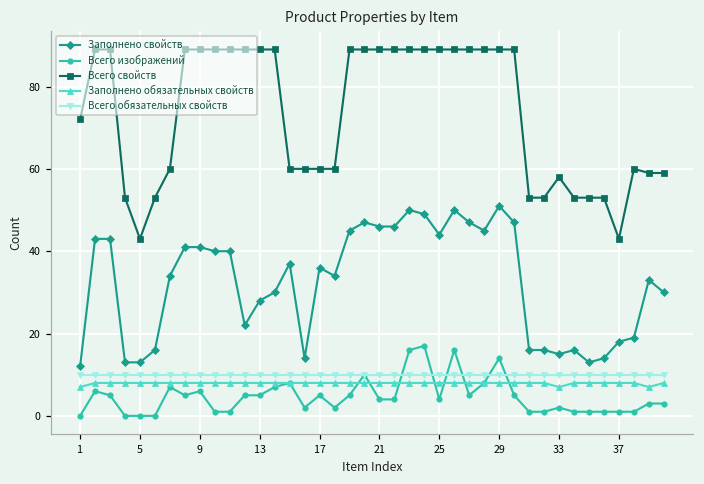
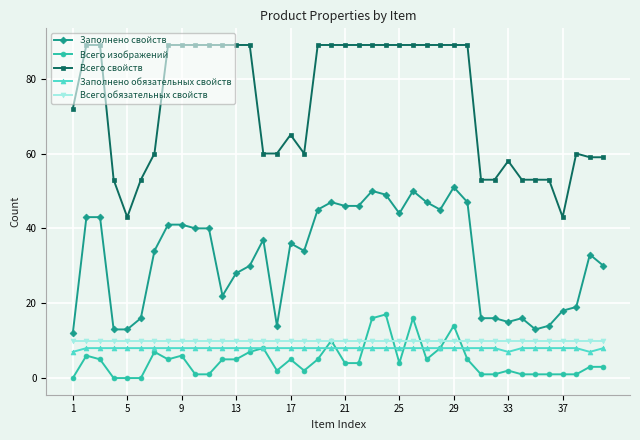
  {
    "Всего свойств": {
      "1": 72,
      "5": 43,
      "13": 89,
-     "17": 60,
+     "17": 65,
      "21": 89,
      "25": 89,
      "29": 89,
      "33": 58,
      "37": 43
    },
    "Всего обязательных свойств": {
      "1": 10,
      "5": 10,
      "9": 10,
      "13": 10,
      "17": 10,
      "21": 10,
      "25": 10,
      "29": 10,
      "33": 10,
      "37": 10
    }
  }
